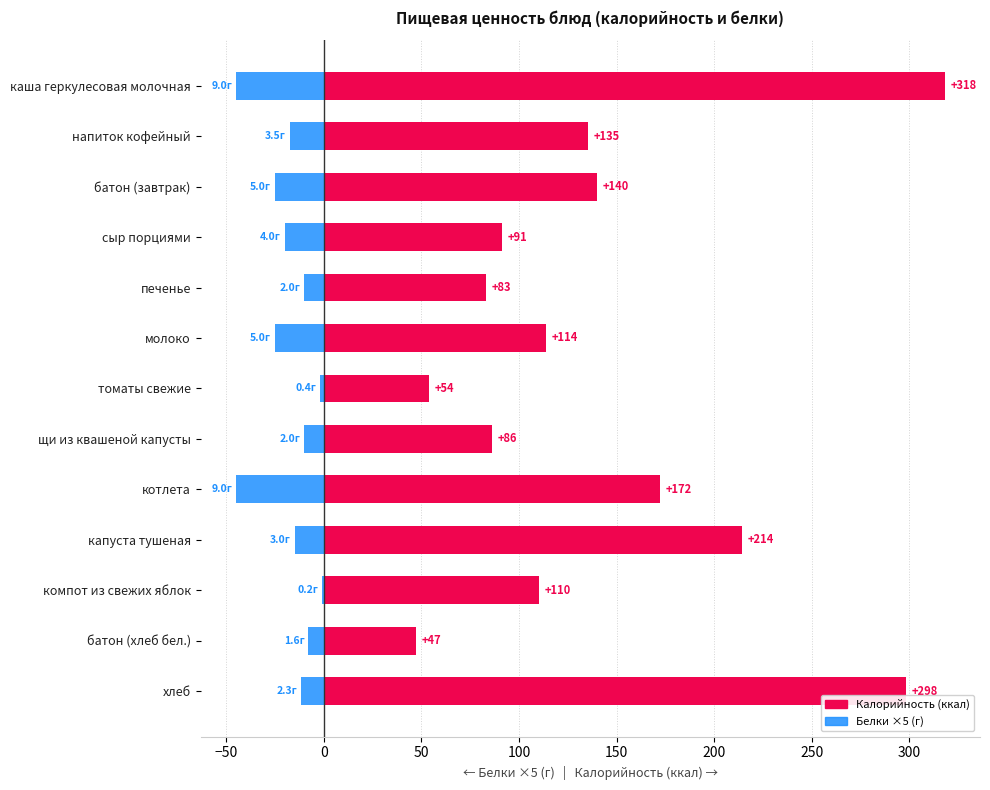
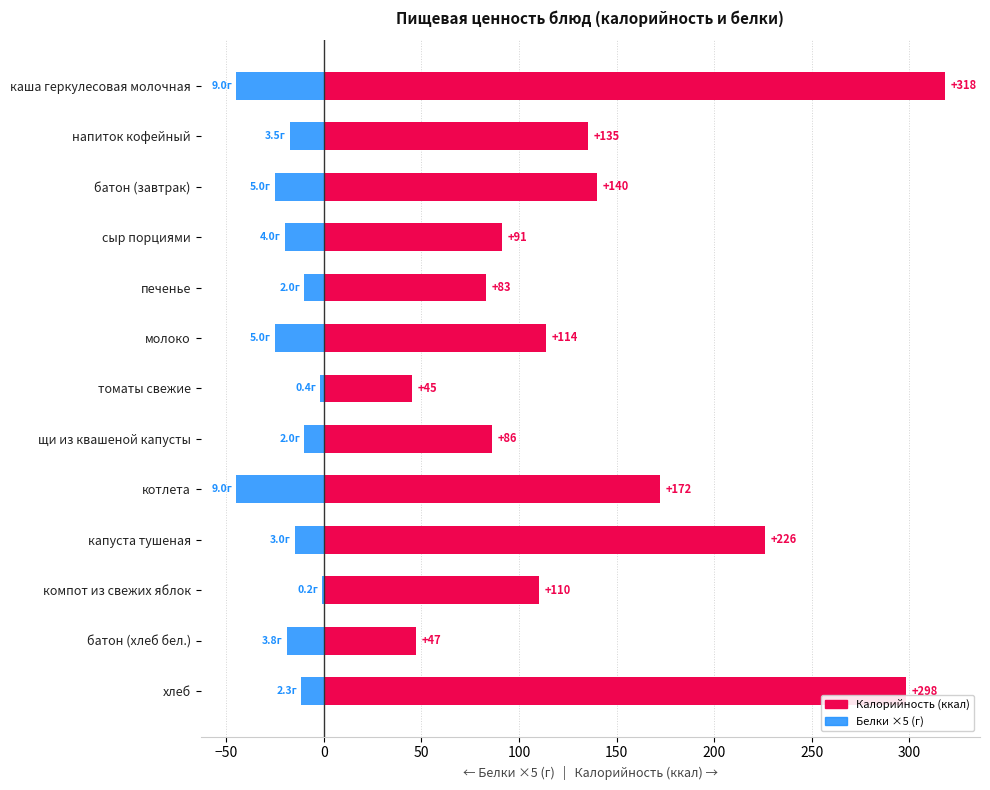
  {
    "Калорийность (ккал)": {
      "каша геркулесовая молочная": "+318",
      "напиток кофейный": "+135",
      "батон (завтрак)": "+140",
      "сыр порциями": "+91",
      "печенье": "+83",
      "молоко": "+114",
-     "томаты свежие": "+54",
+     "томаты свежие": "+45",
      "щи из квашеной капусты": "+86",
      "котлета": "+172",
-     "капуста тушеная": "+214",
+     "капуста тушеная": "+226",
      "компот из свежих яблок": "+110",
      "батон (хлеб бел.)": "+47"
    },
    "Белки ×5 (г)": {
-     "батон (хлеб бел.)": "1.6г"
+     "батон (хлеб бел.)": "3.8г"
    }
  }
